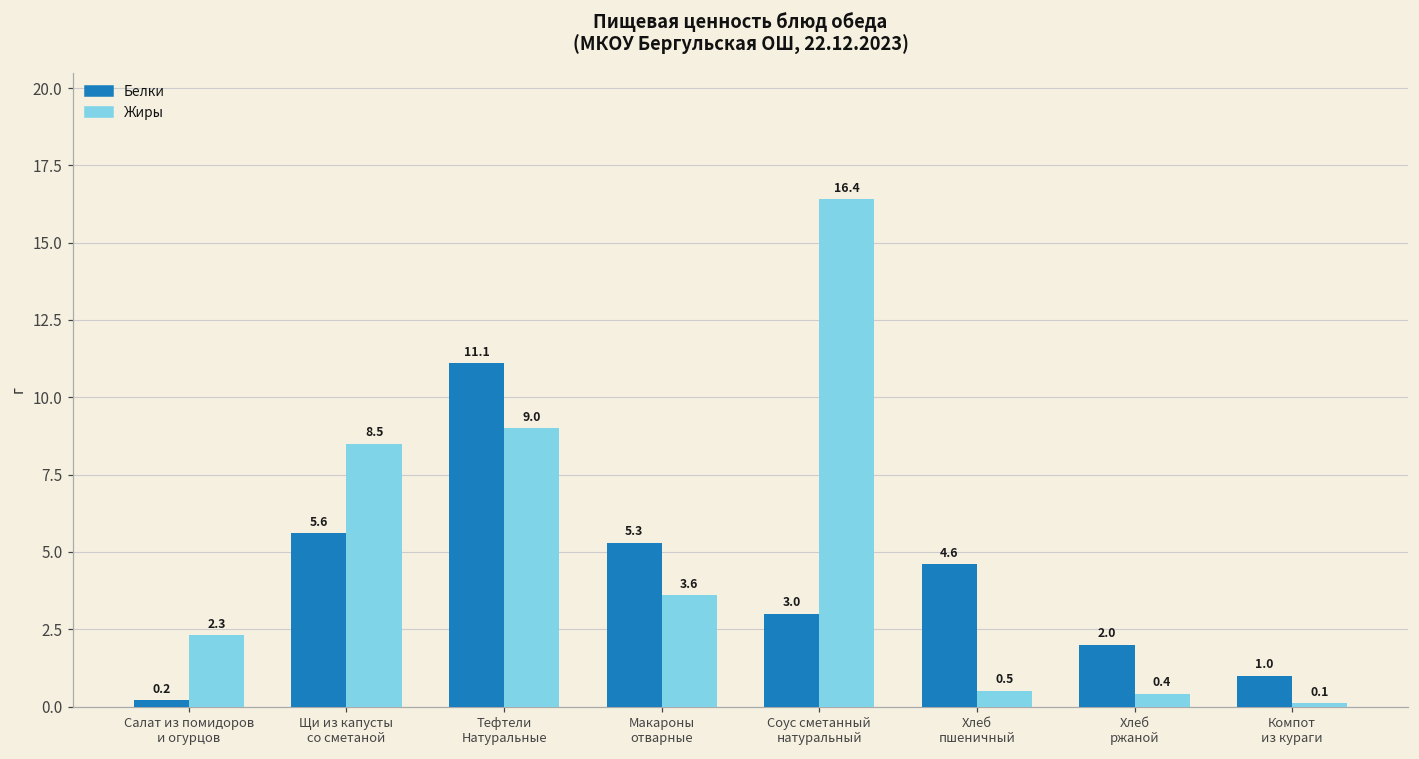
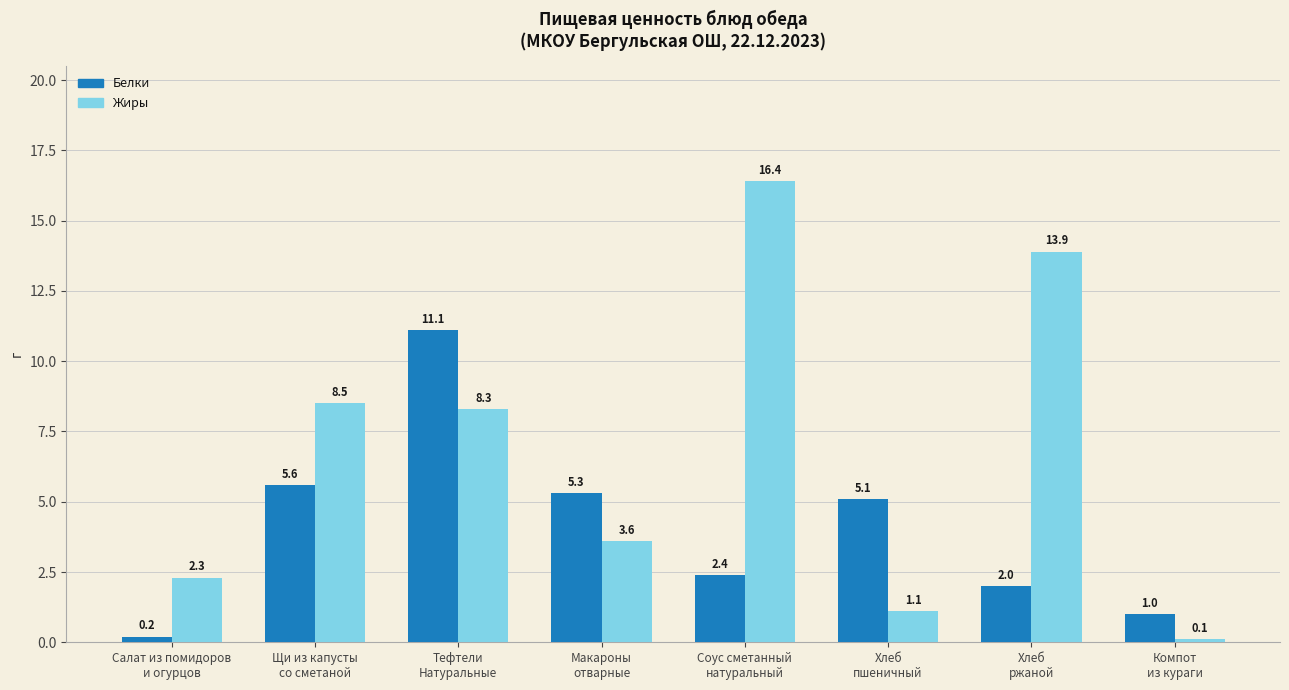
  {
    "Белки": {
      "Салат из помидоров и огурцов": 0.2,
      "Щи из капусты со сметаной": 5.6,
      "Тефтели Натуральные": 11.1,
      "Макароны отварные": 5.3,
-     "Соус сметанный натуральный": 3.0,
-     "Хлеб пшеничный": 4.6,
+     "Соус сметанный натуральный": 2.4,
+     "Хлеб пшеничный": 5.1,
      "Хлеб ржаной": 2.0,
      "Компот из кураги": 1.0
    },
    "Жиры": {
      "Салат из помидоров и огурцов": 2.3,
      "Щи из капусты со сметаной": 8.5,
-     "Тефтели Натуральные": 9.0,
+     "Тефтели Натуральные": 8.3,
      "Макароны отварные": 3.6,
      "Соус сметанный натуральный": 16.4,
-     "Хлеб пшеничный": 0.5,
-     "Хлеб ржаной": 0.4,
+     "Хлеб пшеничный": 1.1,
+     "Хлеб ржаной": 13.9,
      "Компот из кураги": 0.1
    }
  }
